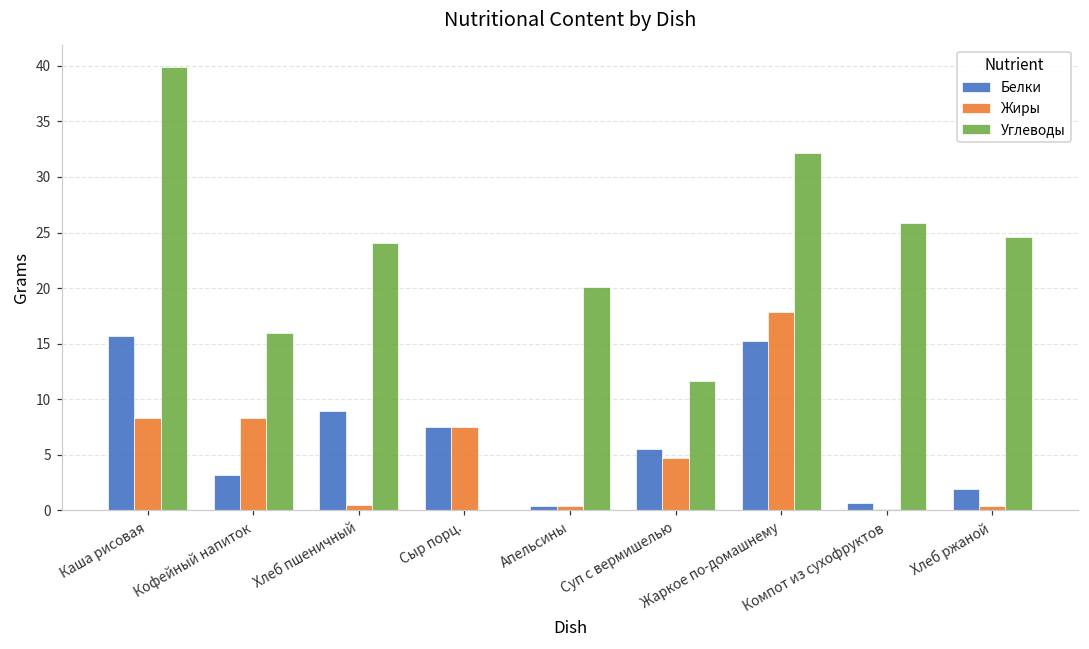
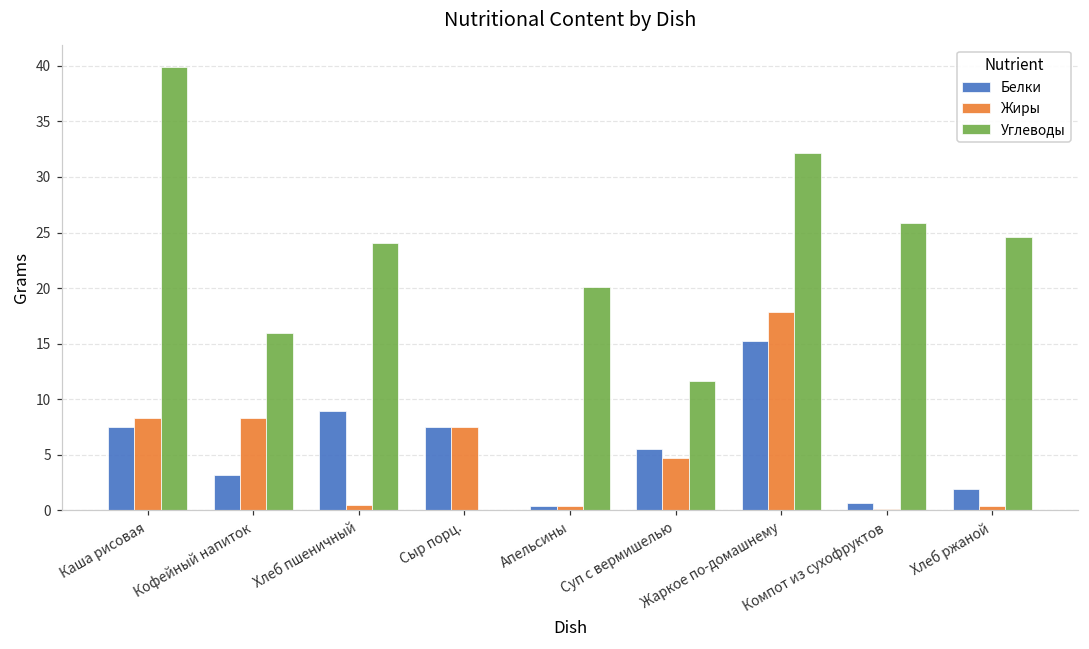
  {
    "Белки": {
-     "Каша рисовая": 15.7,
+     "Каша рисовая": 7.5,
      "Кофейный напиток": 3.2,
      "Хлеб пшеничный": 8.9,
      "Сыр порц.": 7.5,
      "Апельсины": 0.4,
      "Суп с вермишелью": 5.5,
      "Жаркое по-домашнему": 15.2,
      "Компот из сухофруктов": 0.7,
      "Хлеб ржаной": 2.0
    },
    "Жиры": {
      "Каша рисовая": 8.3,
      "Кофейный напиток": 8.3,
      "Хлеб пшеничный": 0.5,
      "Сыр порц.": 7.5,
      "Апельсины": 0.4,
      "Суп с вермишелью": 4.8,
      "Жаркое по-домашнему": 17.9,
      "Хлеб ржаной": 0.4
    },
    "Углеводы": {
      "Каша рисовая": 39.9,
      "Кофейный напиток": 16.0,
      "Хлеб пшеничный": 24.1,
      "Сыр порц.": 0.0,
      "Апельсины": 20.1,
      "Суп с вермишелью": 11.7,
      "Жаркое по-домашнему": 32.1,
      "Компот из сухофруктов": 25.9,
      "Хлеб ржаной": 24.6
    }
  }
